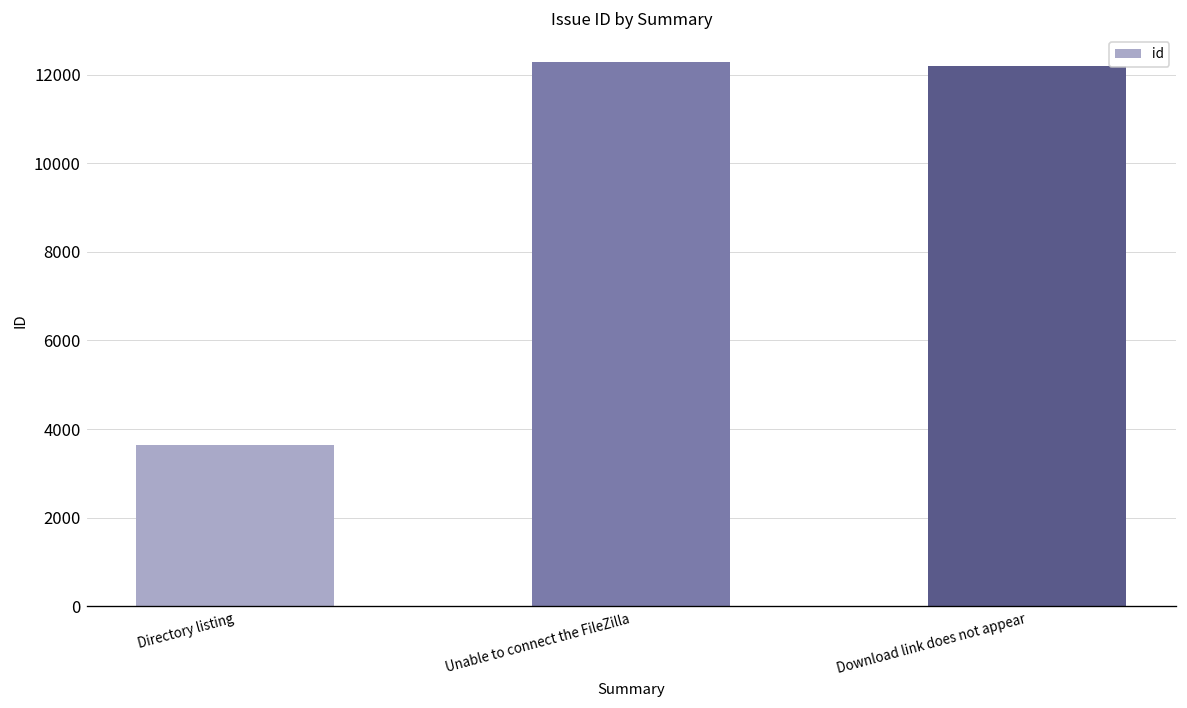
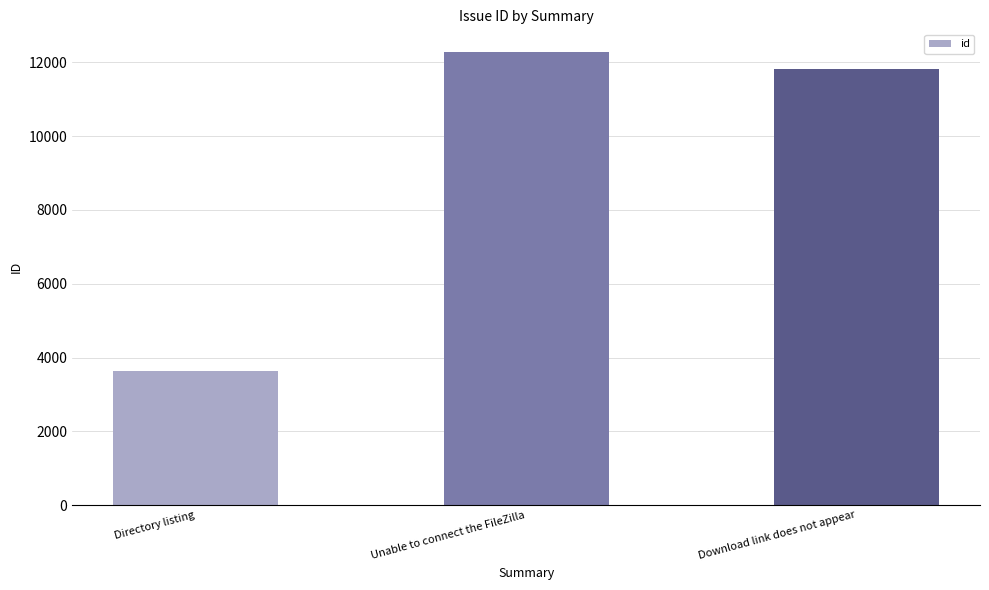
  {
    "Directory listing": 3600,
    "Unable to connect the FileZilla": 12300,
-   "Download link does not appear": 12200
+   "Download link does not appear": 11800
  }
